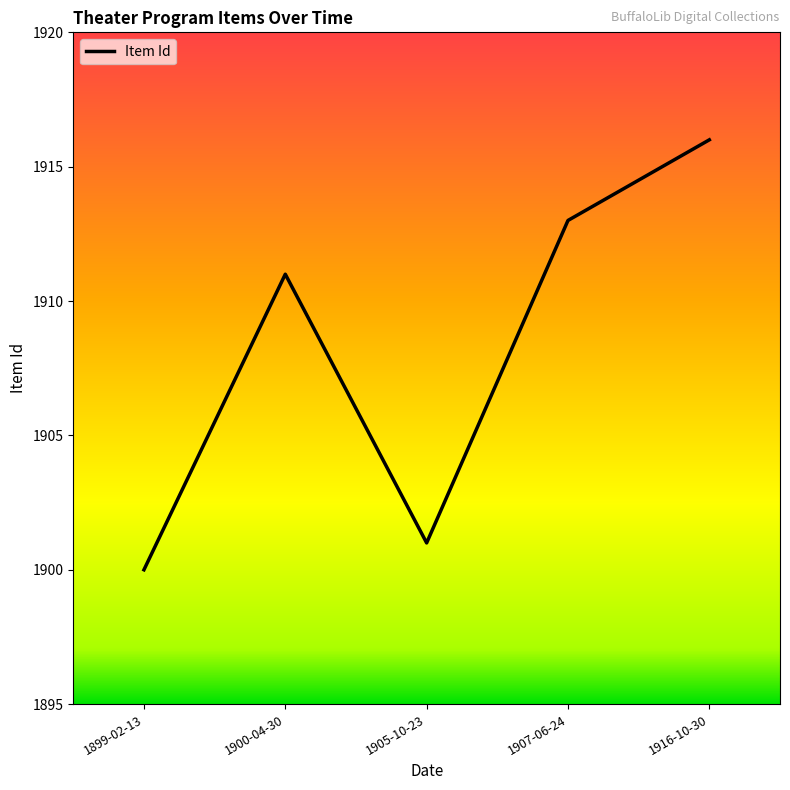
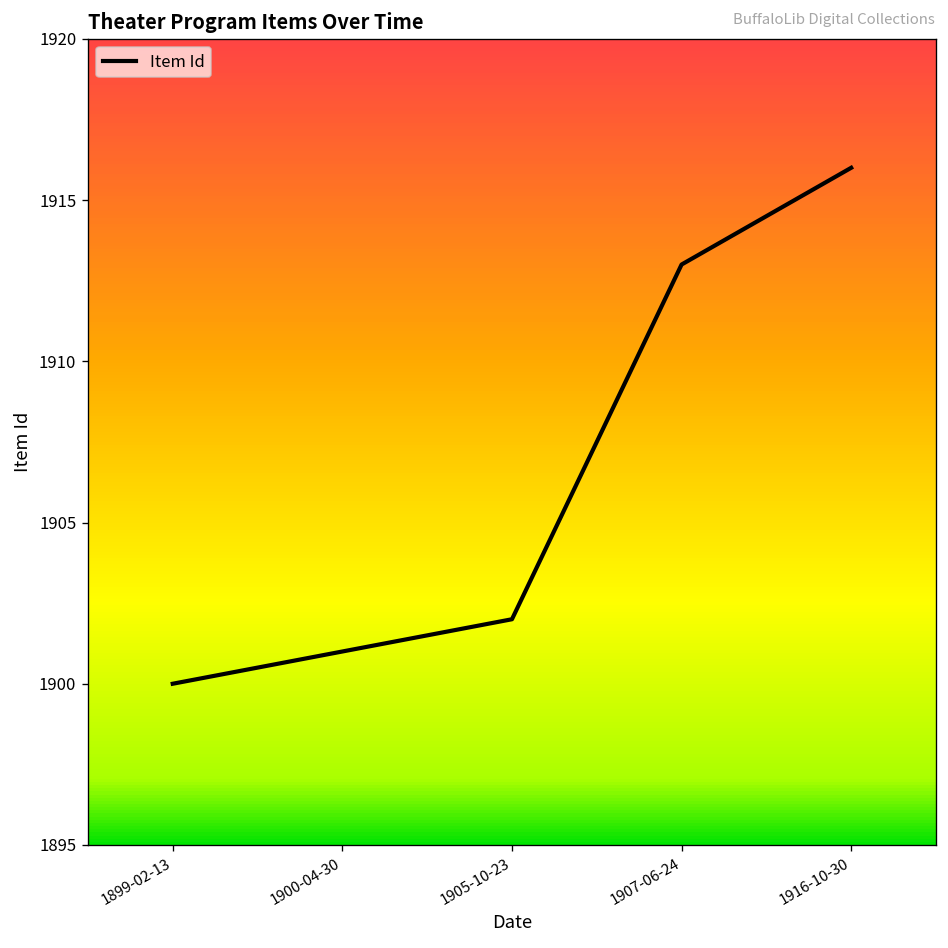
  {
    "1899-02-13": 1900,
-   "1900-04-30": 1911,
-   "1905-10-23": 1901,
+   "1900-04-30": 1901,
+   "1905-10-23": 1902,
    "1907-06-24": 1913,
    "1916-10-30": 1916
  }
